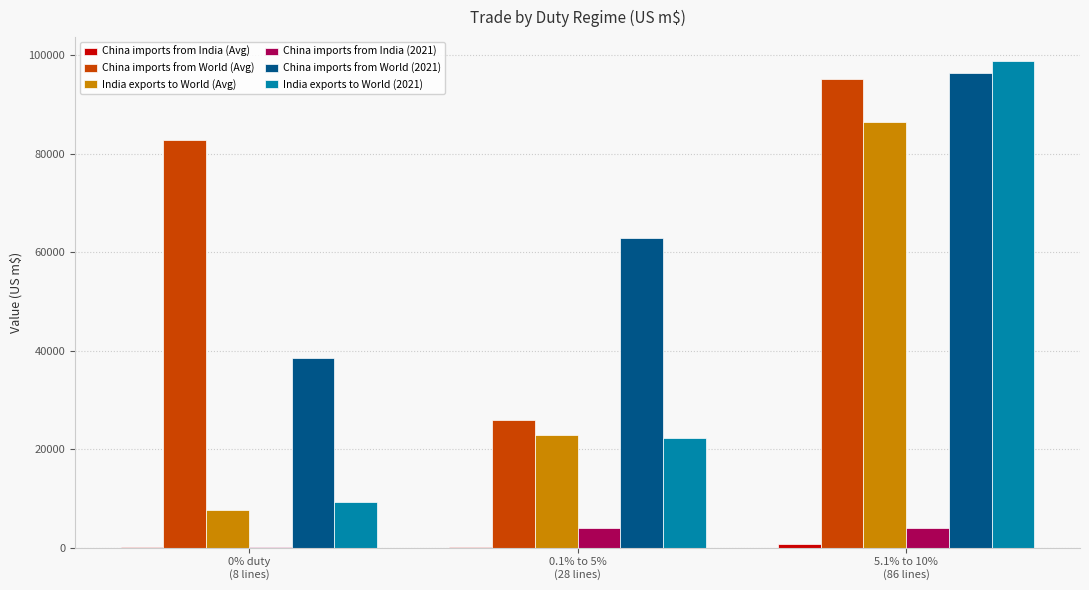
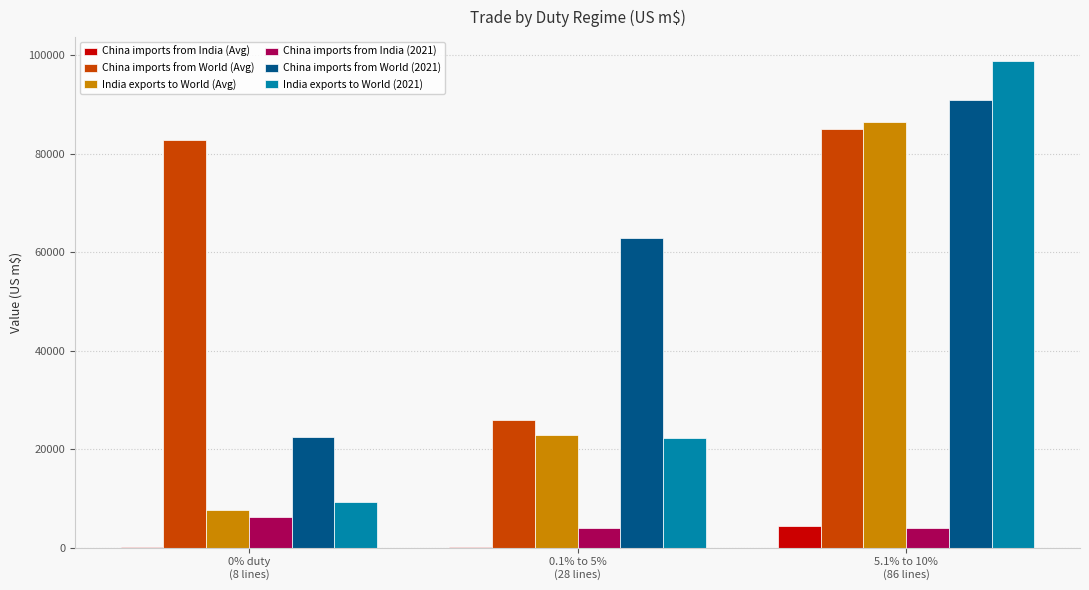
  {
    "China imports from India (Avg)": {
-     "5.1% to 10% (86 lines)": 1000
+     "5.1% to 10% (86 lines)": 4000
    },
    "China imports from World (Avg)": {
      "0% duty (8 lines)": 83000,
      "0.1% to 5% (28 lines)": 26000,
-     "5.1% to 10% (86 lines)": 95000
+     "5.1% to 10% (86 lines)": 85000
    },
    "India exports to World (Avg)": {
      "0% duty (8 lines)": 8000,
      "0.1% to 5% (28 lines)": 23000,
      "5.1% to 10% (86 lines)": 86000
    },
    "China imports from India (2021)": {
-     "0% duty (8 lines)": 0,
+     "0% duty (8 lines)": 6000,
      "0.1% to 5% (28 lines)": 4000,
      "5.1% to 10% (86 lines)": 4000
    },
    "China imports from World (2021)": {
-     "0% duty (8 lines)": 39000,
+     "0% duty (8 lines)": 22000,
      "0.1% to 5% (28 lines)": 63000,
-     "5.1% to 10% (86 lines)": 96000
+     "5.1% to 10% (86 lines)": 91000
    },
    "India exports to World (2021)": {
      "0% duty (8 lines)": 9000,
      "0.1% to 5% (28 lines)": 22000,
      "5.1% to 10% (86 lines)": 99000
    }
  }
